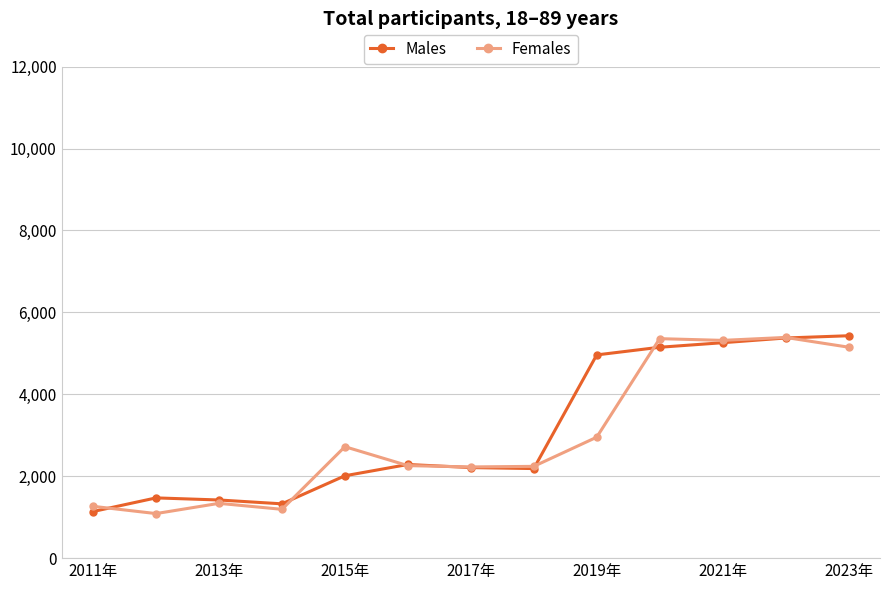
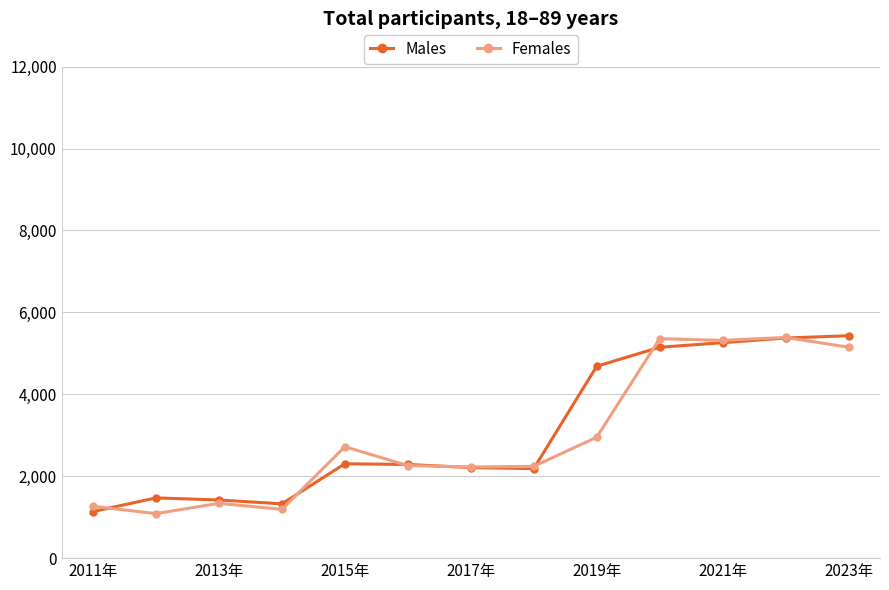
  {
    "Males": {
      "2011年": "1,100",
      "2013年": "1,400",
-     "2015年": "2,000",
-     "2019年": "5,000",
+     "2015年": "2,300",
+     "2019年": "4,700",
      "2023年": "5,400"
    },
    "Females": {
      "2011年": "1,300",
      "2013年": "1,300",
      "2015年": "2,700",
      "2019年": "3,000",
      "2023年": "5,200"
    }
  }
